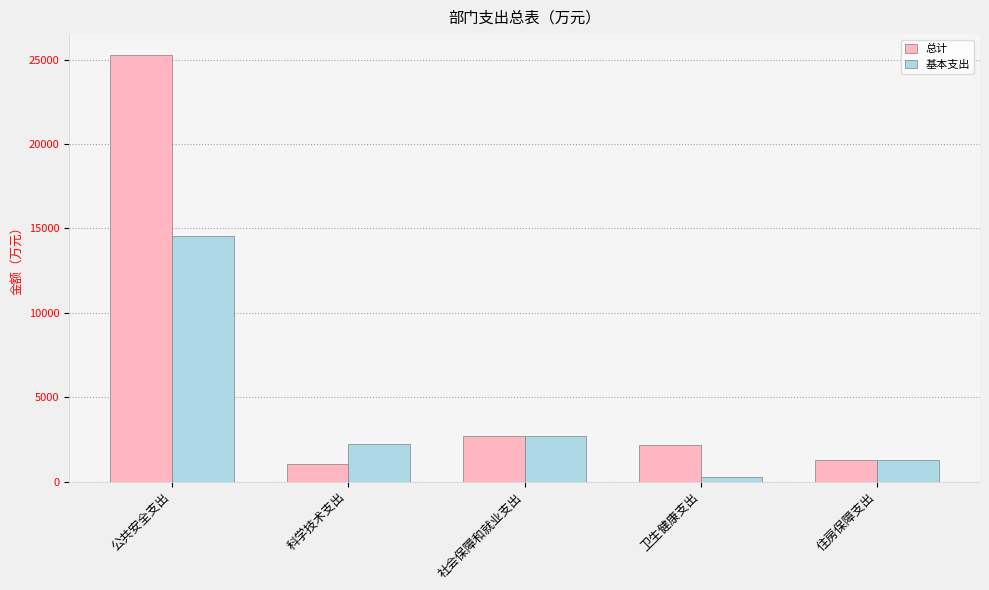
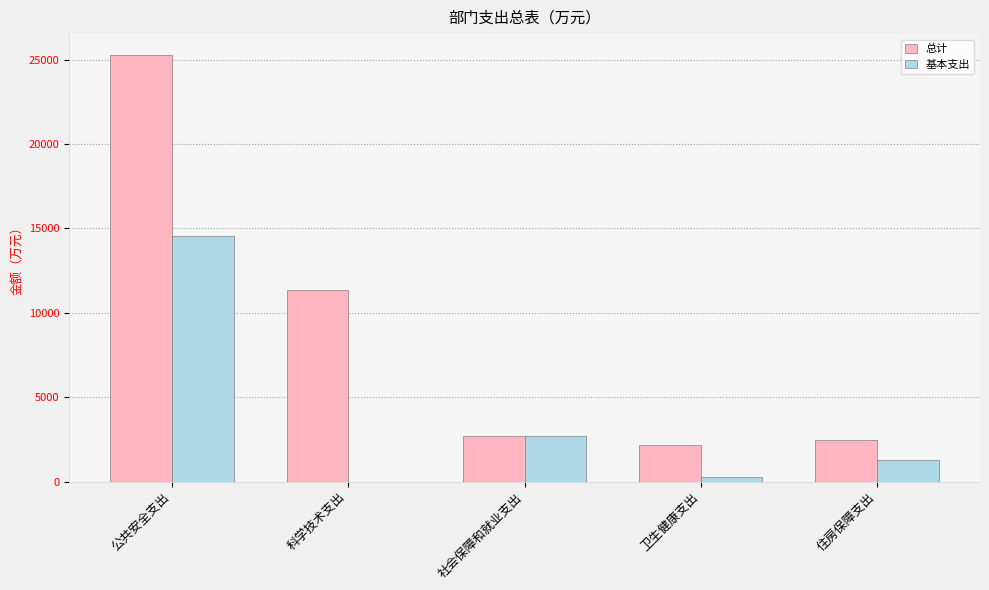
  {
    "总计": {
      "公共安全支出": 25300,
-     "科学技术支出": 1000,
+     "科学技术支出": 11400,
      "社会保障和就业支出": 2700,
      "卫生健康支出": 2200,
-     "住房保障支出": 1300
+     "住房保障支出": 2500
    },
    "基本支出": {
      "公共安全支出": 14600,
-     "科学技术支出": 2200,
+     "科学技术支出": 0,
      "社会保障和就业支出": 2700,
      "卫生健康支出": 300,
      "住房保障支出": 1300
    }
  }
